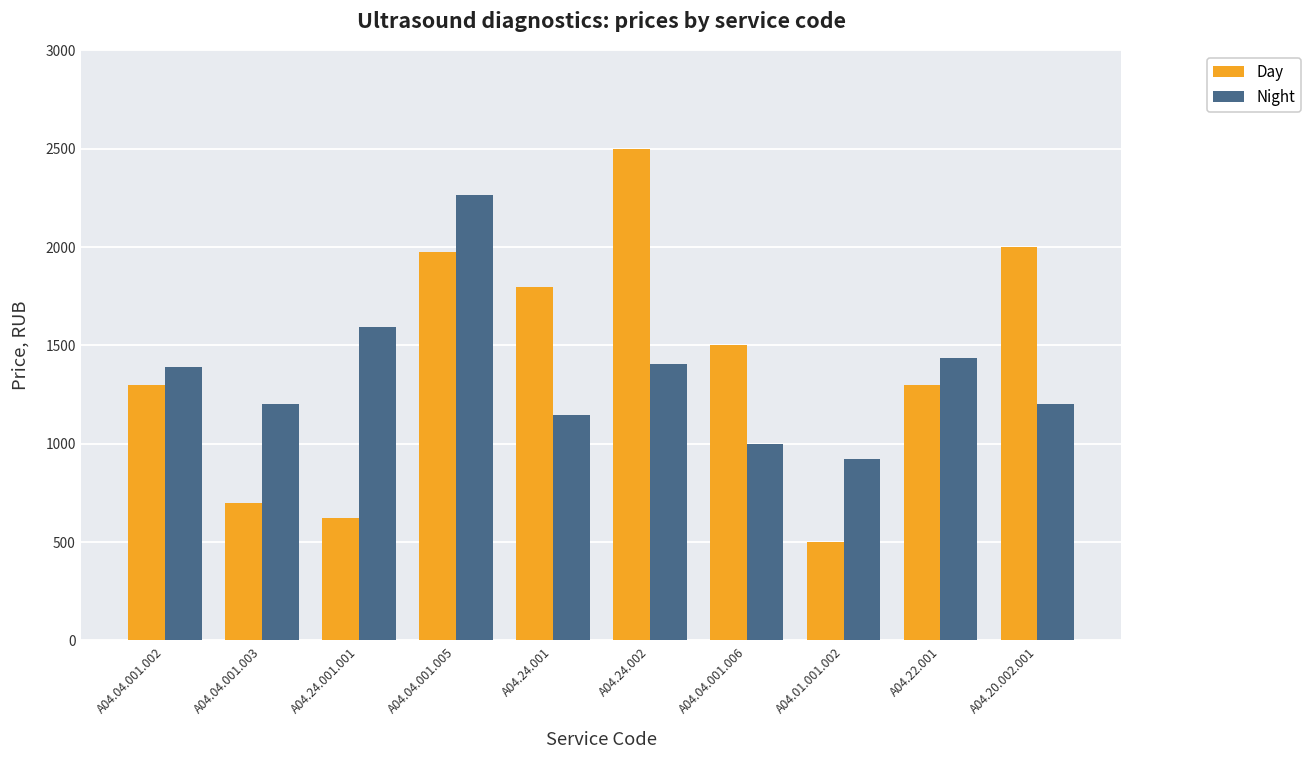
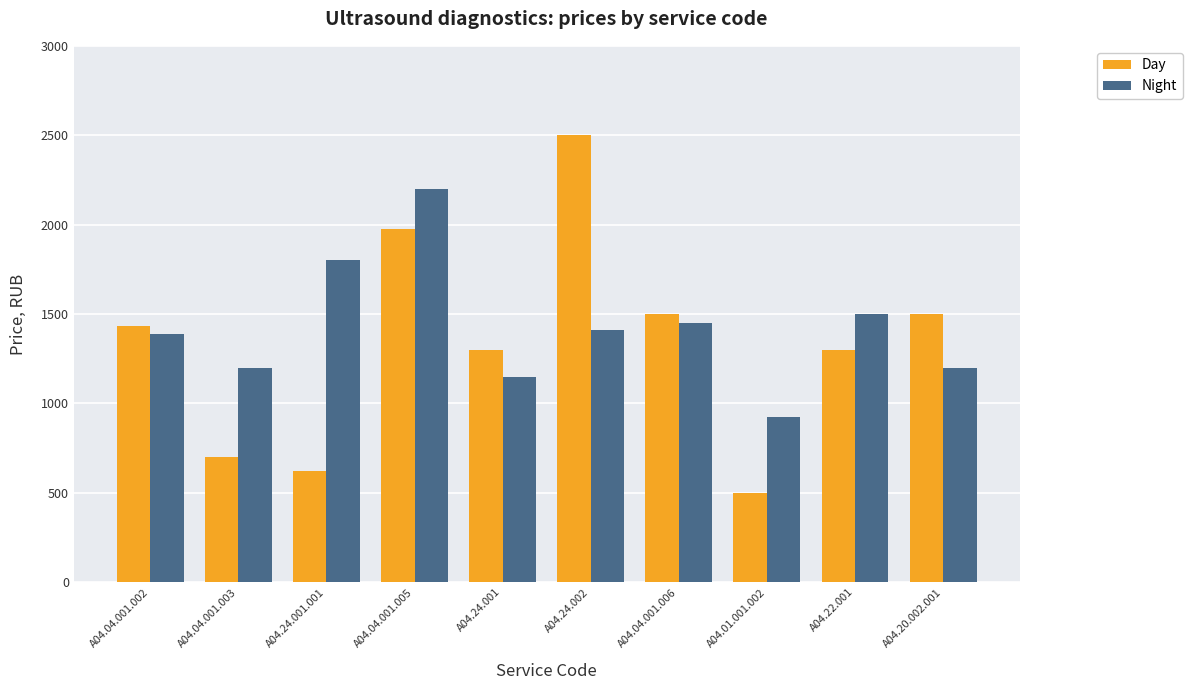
  {
    "Day": {
-     "A04.04.001.002": 1300,
+     "A04.04.001.002": 1430,
      "A04.04.001.003": 700,
      "A04.24.001.001": 620,
      "A04.04.001.005": 1970,
-     "A04.24.001": 1800,
+     "A04.24.001": 1300,
      "A04.24.002": 2500,
      "A04.04.001.006": 1500,
      "A04.01.001.002": 500,
      "A04.22.001": 1300,
-     "A04.20.002.001": 2000
+     "A04.20.002.001": 1500
    },
    "Night": {
      "A04.04.001.002": 1390,
      "A04.04.001.003": 1200,
-     "A04.24.001.001": 1590,
-     "A04.04.001.005": 2270,
+     "A04.24.001.001": 1800,
+     "A04.04.001.005": 2200,
      "A04.24.001": 1150,
      "A04.24.002": 1410,
-     "A04.04.001.006": 1000,
+     "A04.04.001.006": 1450,
      "A04.01.001.002": 920,
-     "A04.22.001": 1440,
+     "A04.22.001": 1500,
      "A04.20.002.001": 1200
    }
  }
